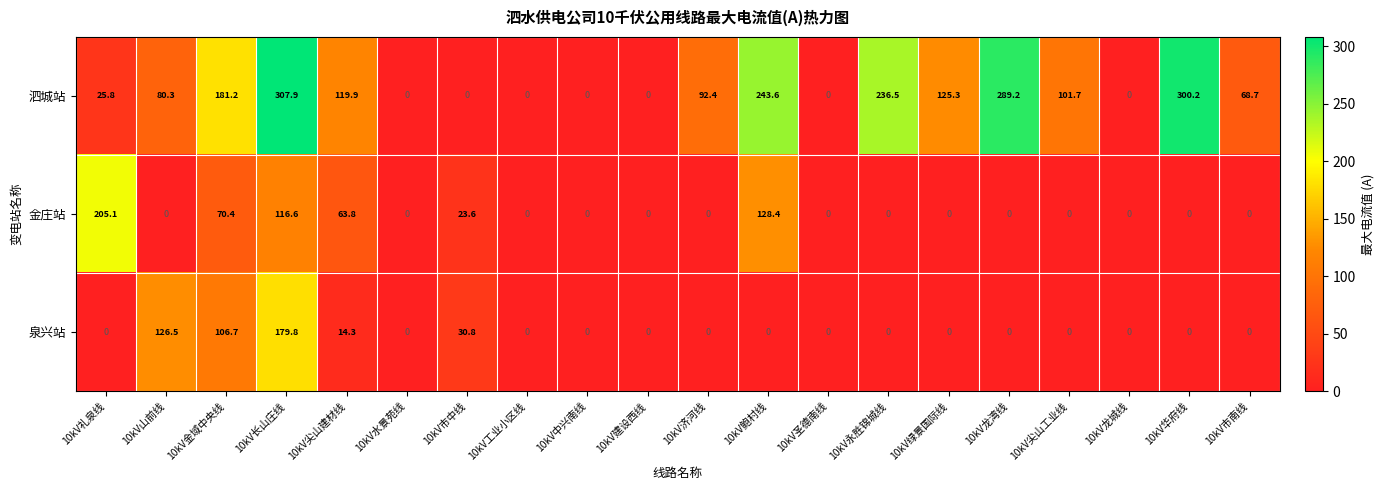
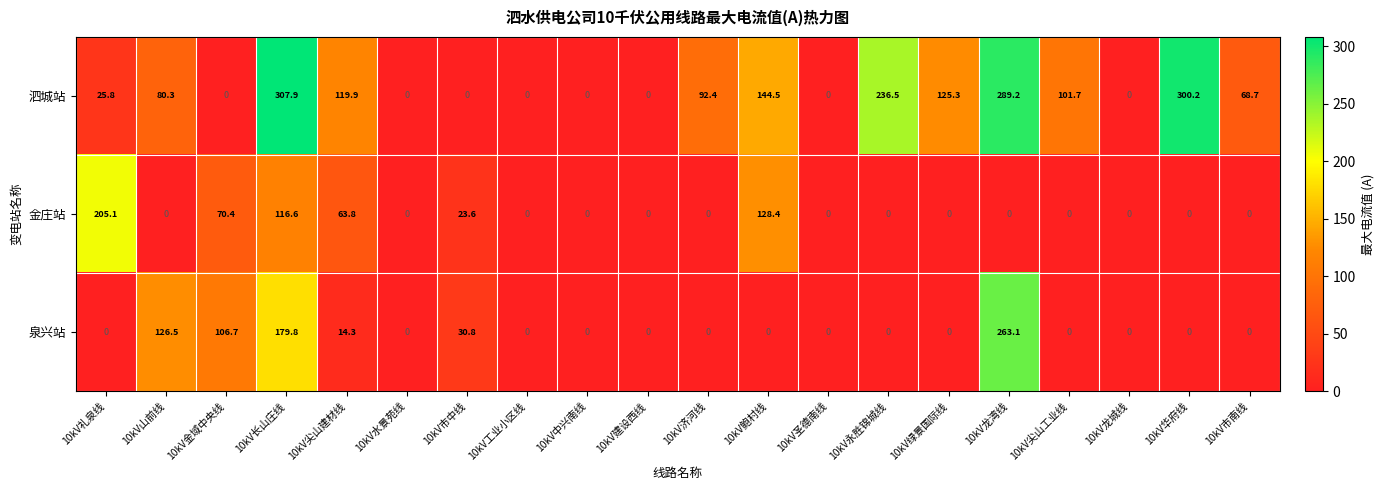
  {
    "泗城站": {
      "10kV礼泉线": 25.8,
      "10kV山前线": 80.3,
-     "10kV金域中央线": 181.2,
+     "10kV金域中央线": 0,
      "10kV长山庄线": 307.9,
      "10kV尖山建材线": 119.9,
      "10kV水景苑线": 0,
      "10kV市中线": 0,
      "10kV工业小区线": 0,
      "10kV中兴南线": 0,
      "10kV建设西线": 0,
      "10kV济河线": 92.4,
-     "10kV鲍村线": 243.6,
+     "10kV鲍村线": 144.5,
      "10kV圣德南线": 0,
      "10kV永胜锦城线": 236.5,
      "10kV绿景国际线": 125.3,
      "10kV龙湾线": 289.2,
      "10kV尖山工业线": 101.7,
      "10kV龙城线": 0,
      "10kV华府线": 300.2,
      "10kV市南线": 68.7
    },
    "金庄站": {
      "10kV礼泉线": 205.1,
      "10kV山前线": 0,
      "10kV金域中央线": 70.4,
      "10kV长山庄线": 116.6,
      "10kV尖山建材线": 63.8,
      "10kV水景苑线": 0,
      "10kV市中线": 23.6,
      "10kV工业小区线": 0,
      "10kV中兴南线": 0,
      "10kV建设西线": 0,
      "10kV济河线": 0,
      "10kV鲍村线": 128.4,
      "10kV圣德南线": 0,
      "10kV永胜锦城线": 0,
      "10kV绿景国际线": 0,
      "10kV龙湾线": 0,
      "10kV尖山工业线": 0,
      "10kV龙城线": 0,
      "10kV华府线": 0,
      "10kV市南线": 0
    },
    "泉兴站": {
      "10kV礼泉线": 0,
      "10kV山前线": 126.5,
      "10kV金域中央线": 106.7,
      "10kV长山庄线": 179.8,
      "10kV尖山建材线": 14.3,
      "10kV水景苑线": 0,
      "10kV市中线": 30.8,
      "10kV工业小区线": 0,
      "10kV中兴南线": 0,
      "10kV建设西线": 0,
      "10kV济河线": 0,
      "10kV鲍村线": 0,
      "10kV圣德南线": 0,
      "10kV永胜锦城线": 0,
      "10kV绿景国际线": 0,
-     "10kV龙湾线": 0,
+     "10kV龙湾线": 263.1,
      "10kV尖山工业线": 0,
      "10kV龙城线": 0,
      "10kV华府线": 0,
      "10kV市南线": 0
    }
  }
